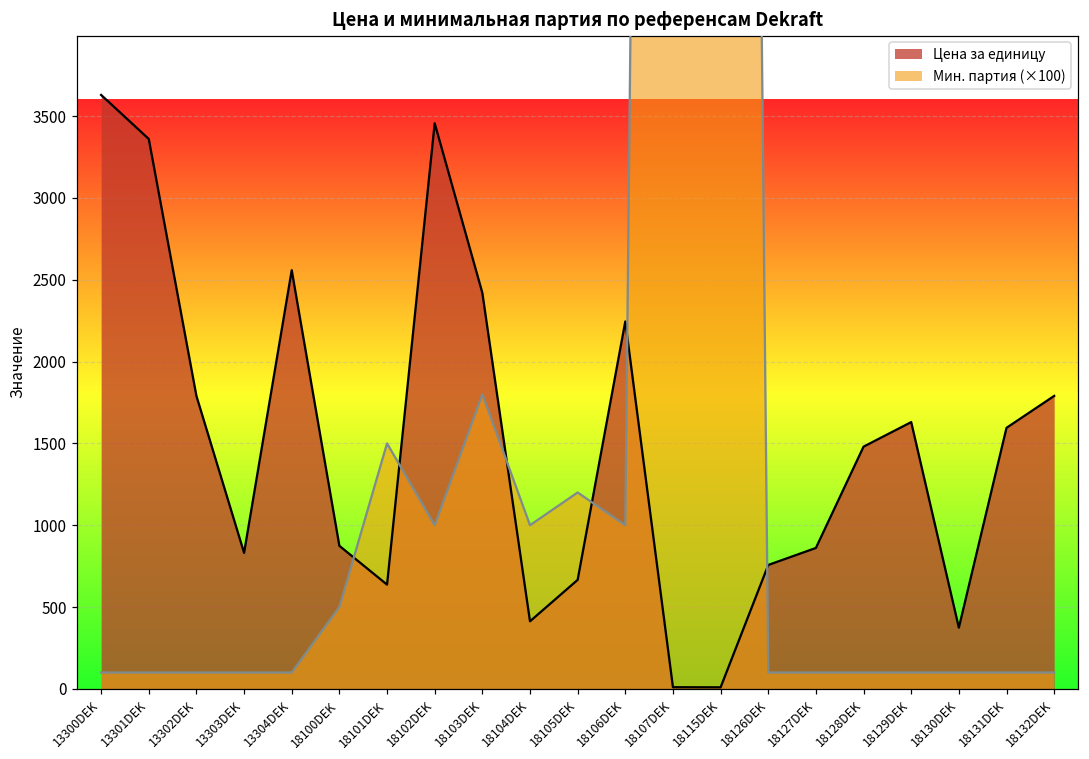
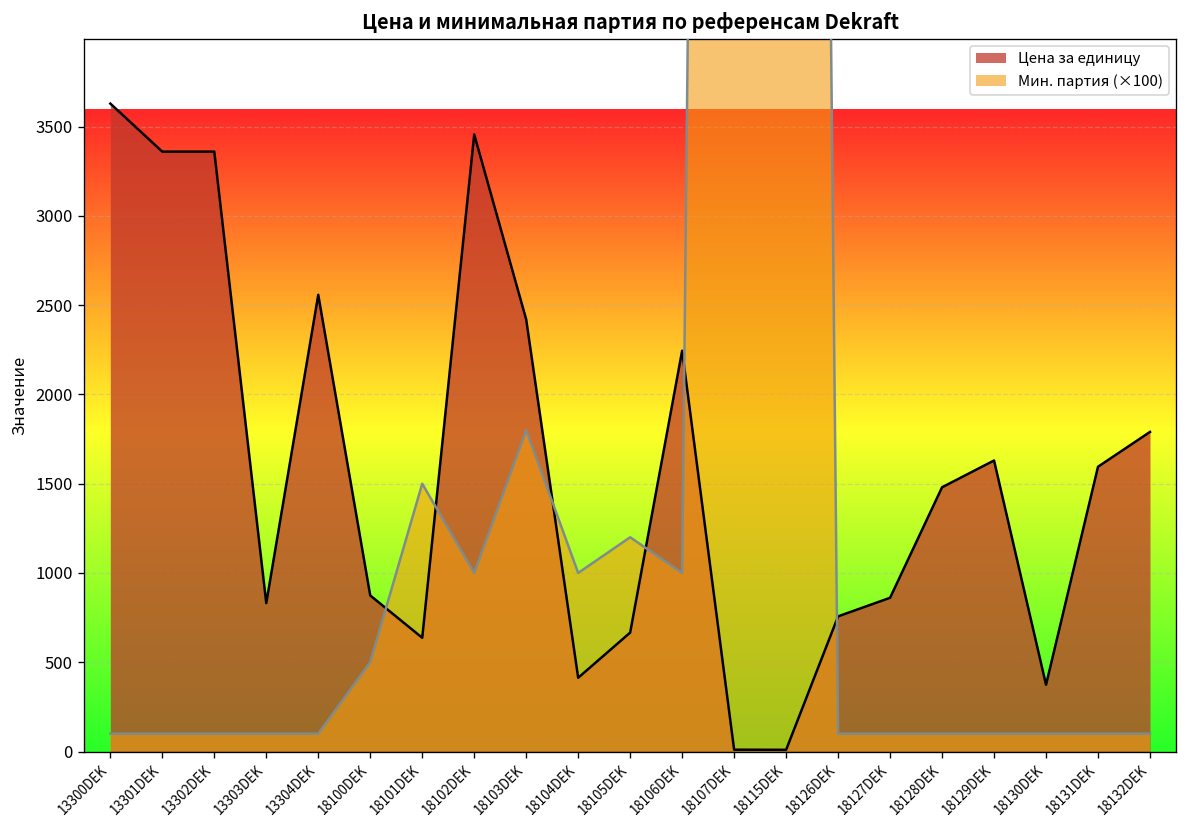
  {
    "Цена за единицу": {
      "13300DEK": 3630,
      "13301DEK": 3360,
-     "13302DEK": 1790,
+     "13302DEK": 3360,
      "13303DEK": 830,
      "13304DEK": 2560,
      "18100DEK": 870,
      "18101DEK": 640,
      "18102DEK": 3460,
      "18103DEK": 2420,
      "18104DEK": 410,
      "18105DEK": 670,
      "18106DEK": 2250,
      "18107DEK": 10,
      "18115DEK": 10,
      "18126DEK": 760,
      "18127DEK": 860,
      "18128DEK": 1480,
      "18129DEK": 1630,
      "18130DEK": 370,
      "18131DEK": 1600,
      "18132DEK": 1790
    },
    "Мин. партия (×100)": {
      "13300DEK": 100,
      "13301DEK": 100,
      "13302DEK": 100,
      "13303DEK": 100,
      "13304DEK": 100,
      "18100DEK": 500,
      "18101DEK": 1500,
      "18102DEK": 1000,
      "18103DEK": 1800,
      "18104DEK": 1000,
      "18105DEK": 1200,
      "18106DEK": 1000,
      "18126DEK": 100,
      "18127DEK": 100,
      "18128DEK": 100,
      "18129DEK": 100,
      "18130DEK": 100,
      "18131DEK": 100,
      "18132DEK": 100
    }
  }
